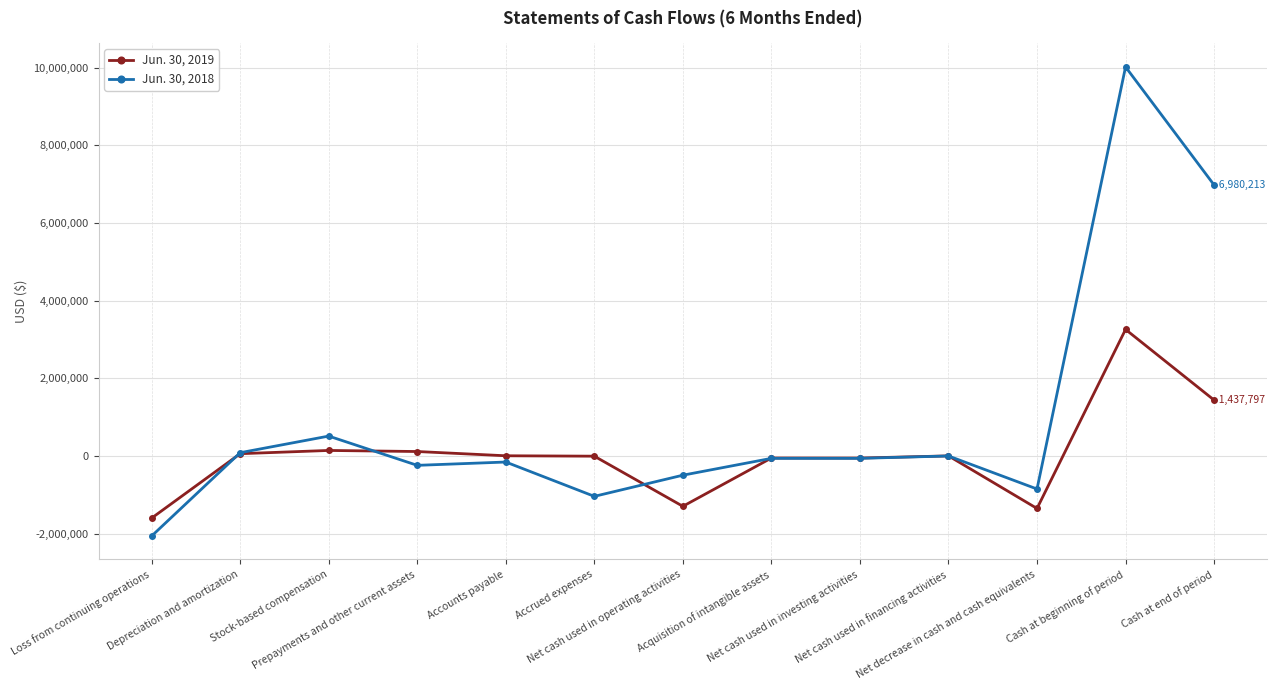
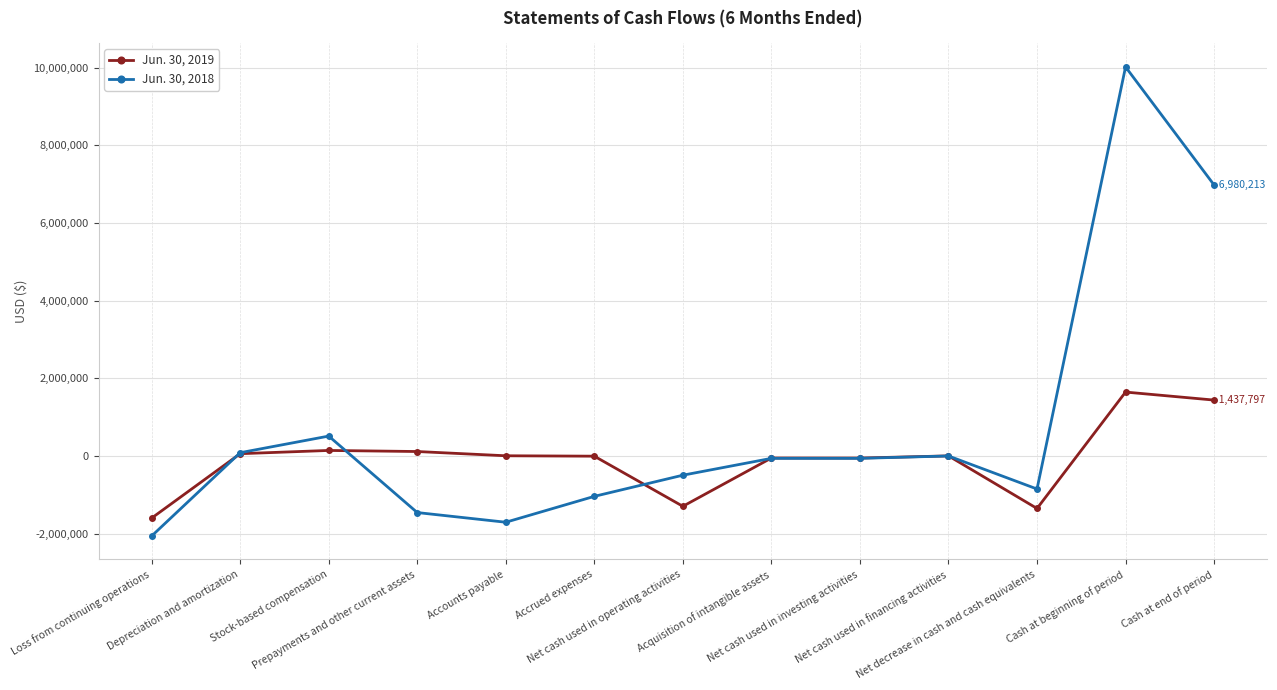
  {
    "Jun. 30, 2019": {
      "Loss from continuing operations": "-1,600,000",
      "Stock-based compensation": "100,000",
      "Prepayments and other current assets": "100,000",
      "Accounts payable": "0",
      "Accrued expenses": "0",
      "Net cash used in operating activities": "-1,300,000",
      "Net decrease in cash and cash equivalents": "-1,400,000",
-     "Cash at beginning of period": "3,300,000"
+     "Cash at beginning of period": "1,600,000"
    },
    "Jun. 30, 2018": {
      "Loss from continuing operations": "-2,100,000",
      "Stock-based compensation": "500,000",
-     "Prepayments and other current assets": "-200,000",
-     "Accounts payable": "-200,000",
+     "Prepayments and other current assets": "-1,500,000",
+     "Accounts payable": "-1,700,000",
      "Accrued expenses": "-1,000,000",
      "Net cash used in operating activities": "-500,000",
      "Net decrease in cash and cash equivalents": "-900,000",
      "Cash at beginning of period": "10,000,000"
    }
  }
